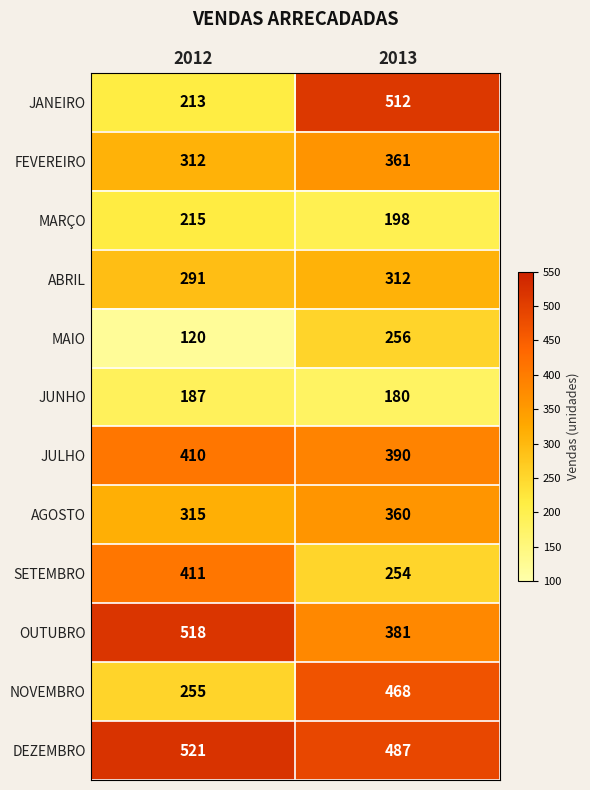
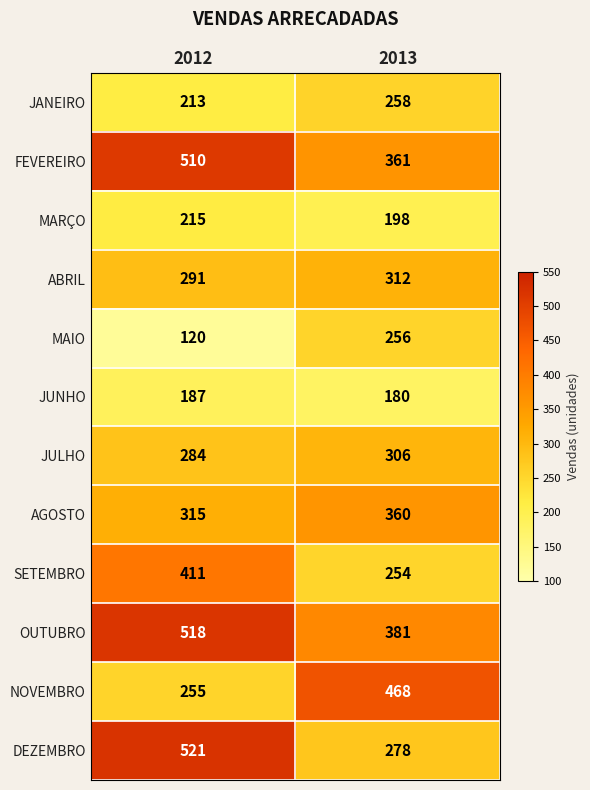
  {
    "JANEIRO": {
      "2012": 213,
-     "2013": 512
+     "2013": 258
    },
    "FEVEREIRO": {
-     "2012": 312,
+     "2012": 510,
      "2013": 361
    },
    "MARÇO": {
      "2012": 215,
      "2013": 198
    },
    "ABRIL": {
      "2012": 291,
      "2013": 312
    },
    "MAIO": {
      "2012": 120,
      "2013": 256
    },
    "JUNHO": {
      "2012": 187,
      "2013": 180
    },
    "JULHO": {
-     "2012": 410,
-     "2013": 390
+     "2012": 284,
+     "2013": 306
    },
    "AGOSTO": {
      "2012": 315,
      "2013": 360
    },
    "SETEMBRO": {
      "2012": 411,
      "2013": 254
    },
    "OUTUBRO": {
      "2012": 518,
      "2013": 381
    },
    "NOVEMBRO": {
      "2012": 255,
      "2013": 468
    },
    "DEZEMBRO": {
      "2012": 521,
-     "2013": 487
+     "2013": 278
    }
  }
